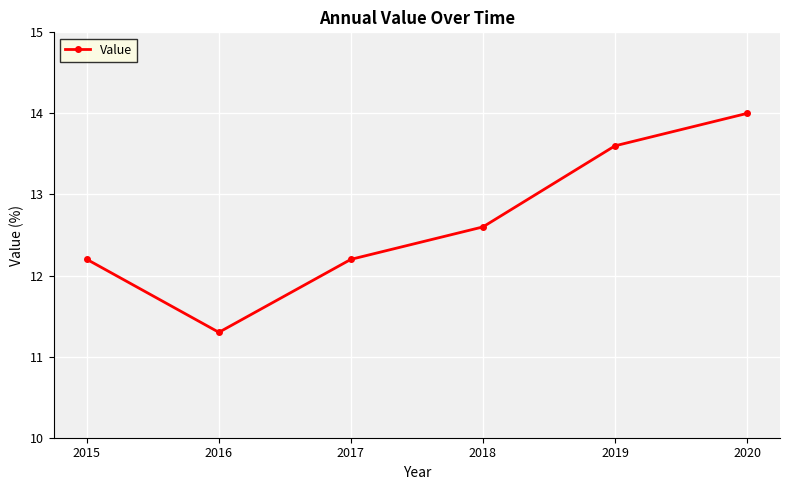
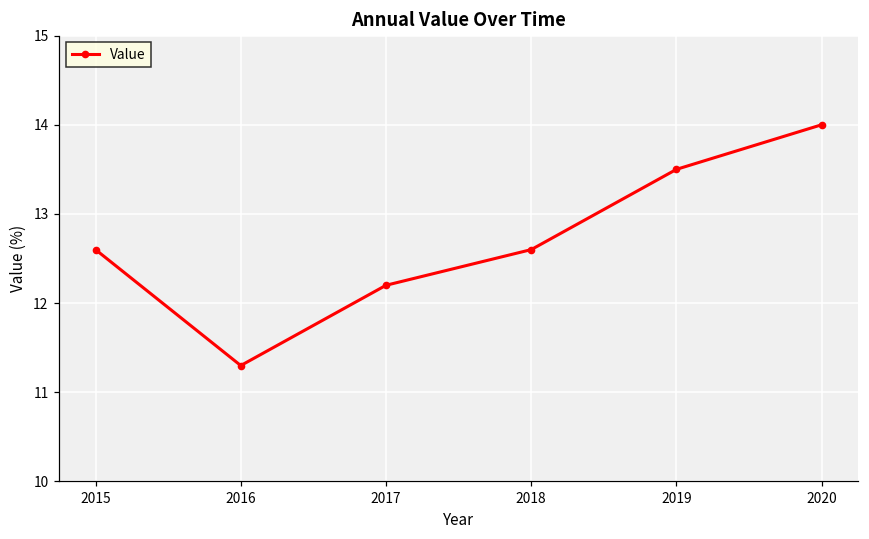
  {
-   "2015": 12.2,
+   "2015": 12.6,
    "2016": 11.3,
    "2017": 12.2,
    "2018": 12.6,
-   "2019": 13.6,
+   "2019": 13.5,
    "2020": 14.0
  }
